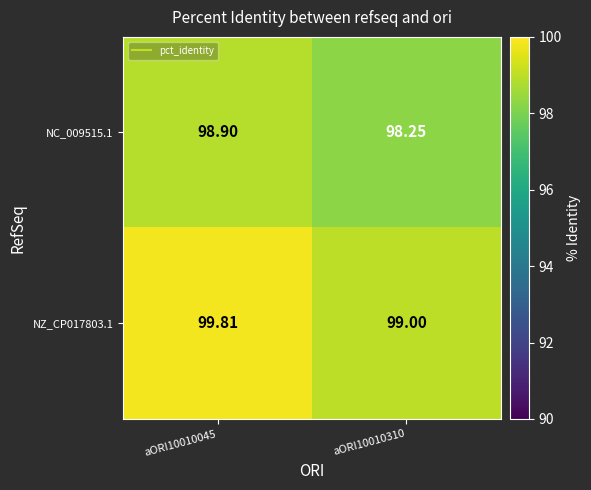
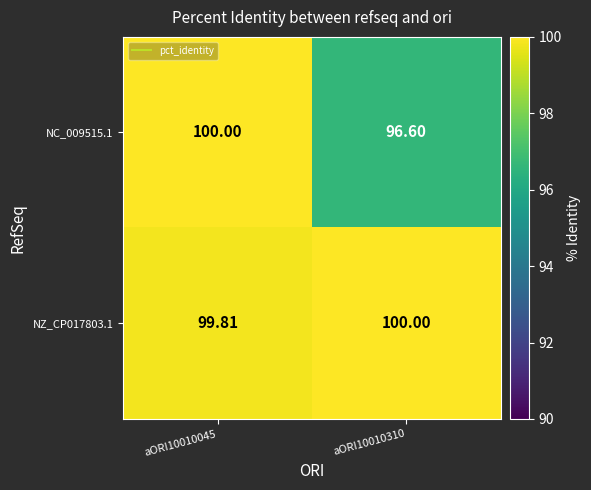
  {
    "NC_009515.1": {
-     "aORI10010045": 98.90,
-     "aORI10010310": 98.25
+     "aORI10010045": 100.00,
+     "aORI10010310": 96.60
    },
    "NZ_CP017803.1": {
      "aORI10010045": 99.81,
-     "aORI10010310": 99.00
+     "aORI10010310": 100.00
    }
  }
